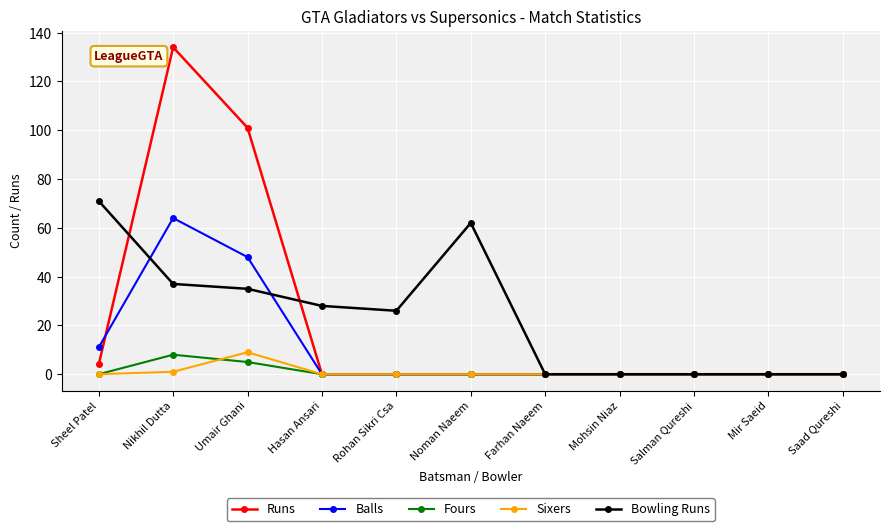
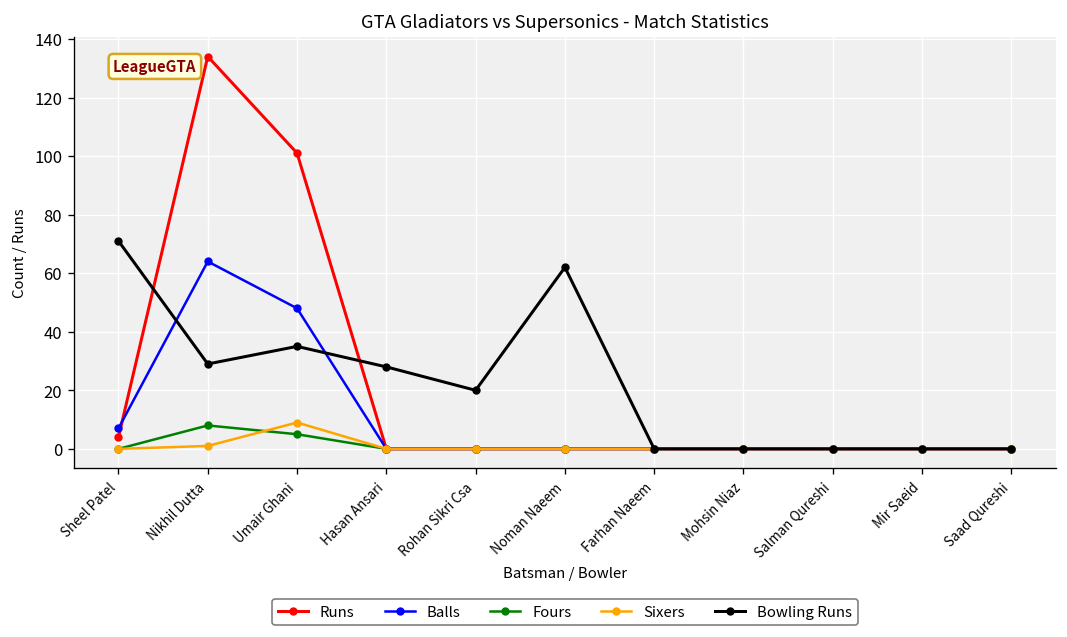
  {
    "Runs": {
      "Sheel Patel": 4,
      "Nikhil Dutta": 134,
      "Umair Ghani": 101
    },
    "Balls": {
-     "Sheel Patel": 11,
+     "Sheel Patel": 7,
      "Nikhil Dutta": 64,
      "Umair Ghani": 48
    },
    "Fours": {
      "Nikhil Dutta": 8,
      "Umair Ghani": 5
    },
    "Sixers": {
      "Nikhil Dutta": 1,
      "Umair Ghani": 9
    },
    "Bowling Runs": {
      "Sheel Patel": 71,
-     "Nikhil Dutta": 37,
+     "Nikhil Dutta": 29,
      "Umair Ghani": 35,
      "Hasan Ansari": 28,
-     "Rohan Sikri Csa": 26,
+     "Rohan Sikri Csa": 20,
      "Noman Naeem": 62
    }
  }
